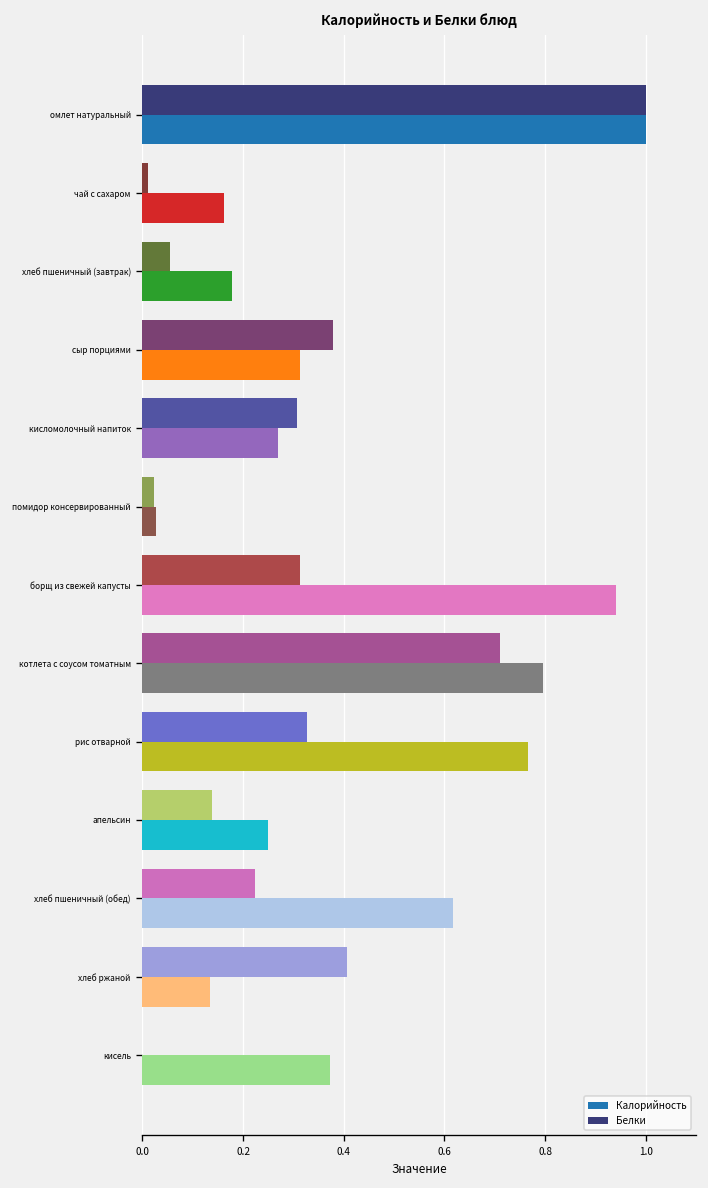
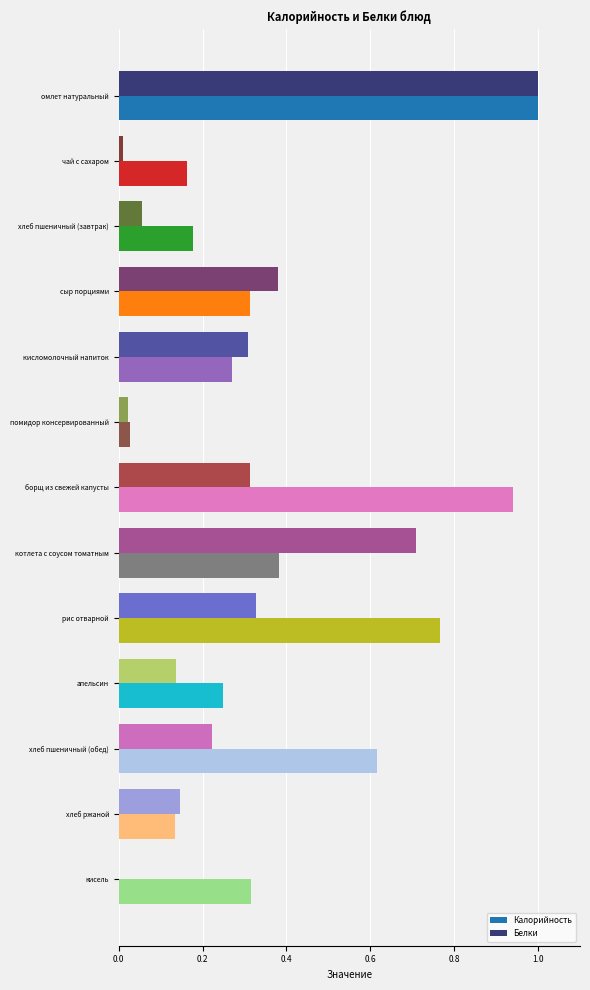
  {
    "Калорийность": {
      "омлет натуральный": 1.00,
      "чай с сахаром": 0.16,
      "хлеб пшеничный (завтрак)": 0.18,
      "сыр порциями": 0.31,
      "кисломолочный напиток": 0.27,
      "помидор консервированный": 0.03,
      "борщ из свежей капусты": 0.94,
-     "котлета с соусом томатным": 0.80,
+     "котлета с соусом томатным": 0.38,
      "рис отварной": 0.77,
      "апельсин": 0.25,
      "хлеб пшеничный (обед)": 0.62,
      "хлеб ржаной": 0.13,
-     "кисель": 0.37
+     "кисель": 0.32
    },
    "Белки": {
      "омлет натуральный": 1.00,
      "чай с сахаром": 0.01,
      "хлеб пшеничный (завтрак)": 0.06,
      "сыр порциями": 0.38,
      "кисломолочный напиток": 0.31,
      "помидор консервированный": 0.02,
      "борщ из свежей капусты": 0.31,
      "котлета с соусом томатным": 0.71,
      "рис отварной": 0.33,
      "апельсин": 0.14,
      "хлеб пшеничный (обед)": 0.22,
-     "хлеб ржаной": 0.41,
+     "хлеб ржаной": 0.15,
      "кисель": 0.00
    }
  }
